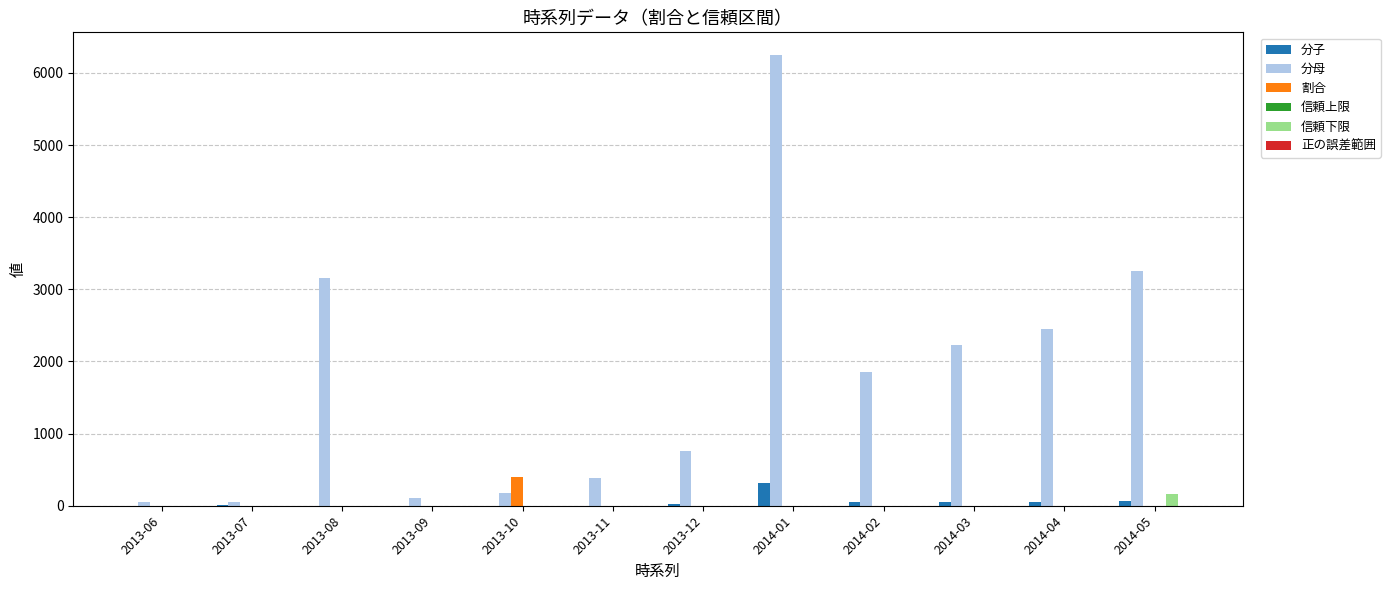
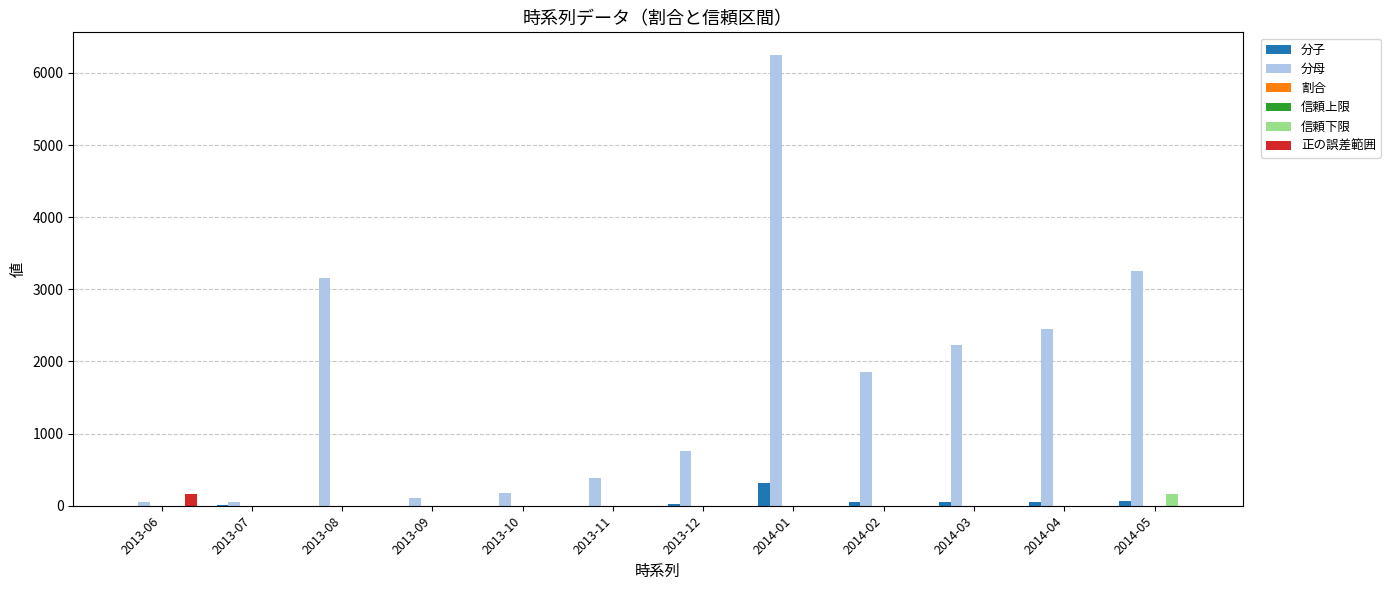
  {
    "分子": {
      "2014-01": 300,
      "2014-02": 100,
      "2014-03": 0,
      "2014-04": 100,
      "2014-05": 100
    },
    "分母": {
      "2013-06": 100,
      "2013-07": 100,
      "2013-08": 3200,
      "2013-09": 100,
      "2013-10": 200,
      "2013-11": 400,
      "2013-12": 800,
      "2014-01": 6300,
      "2014-02": 1800,
      "2014-03": 2200,
      "2014-04": 2400,
      "2014-05": 3300
    },
    "割合": {
-     "2013-10": 400
+     "2013-10": 0
    },
    "信頼下限": {
      "2014-05": 200
    },
    "正の誤差範囲": {
-     "2013-06": 0
+     "2013-06": 200
    }
  }
